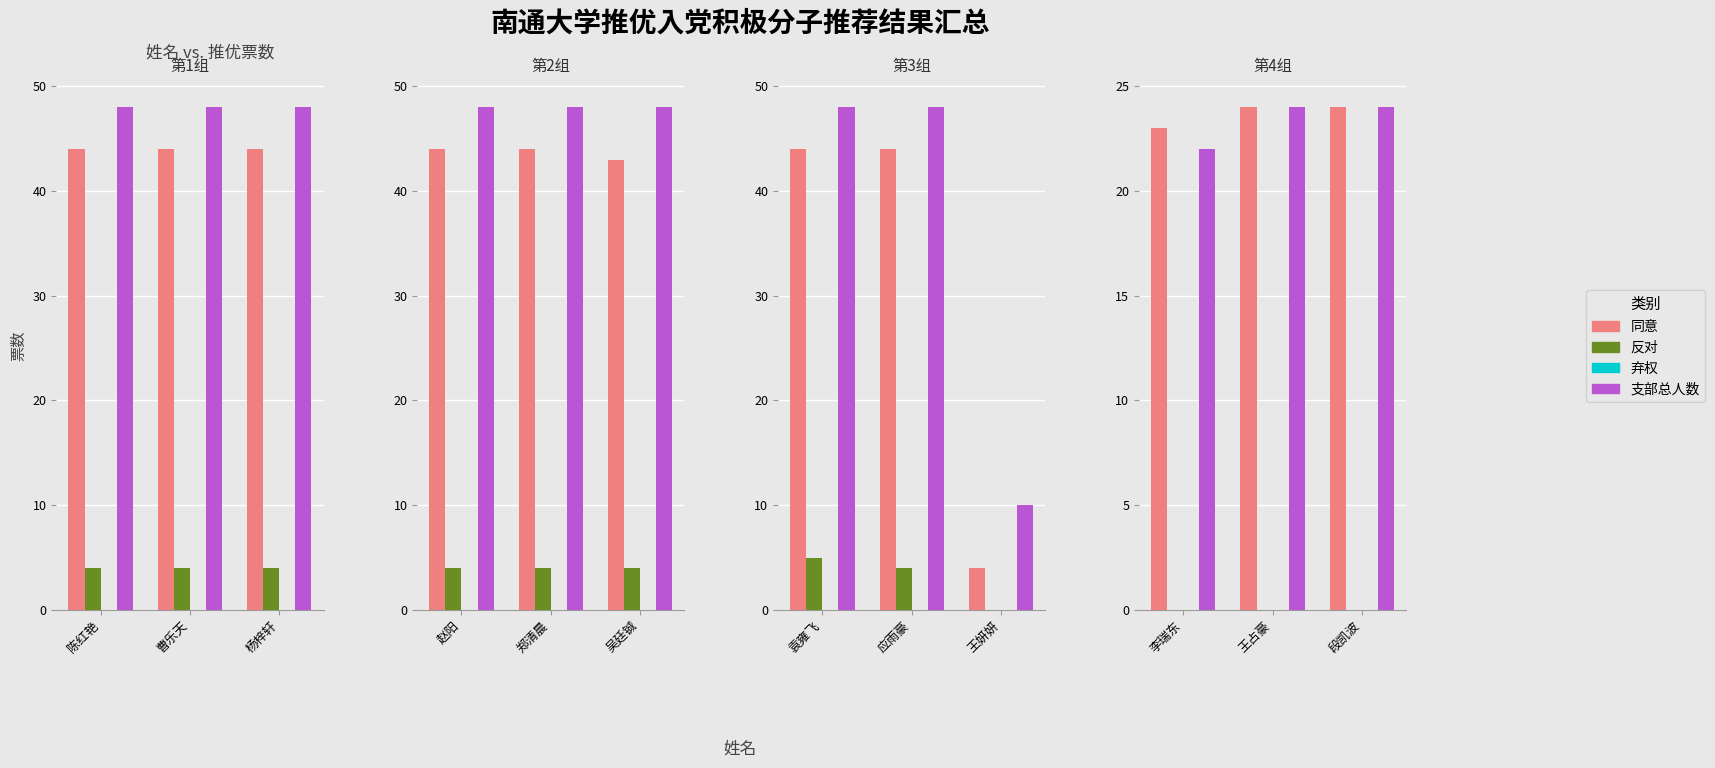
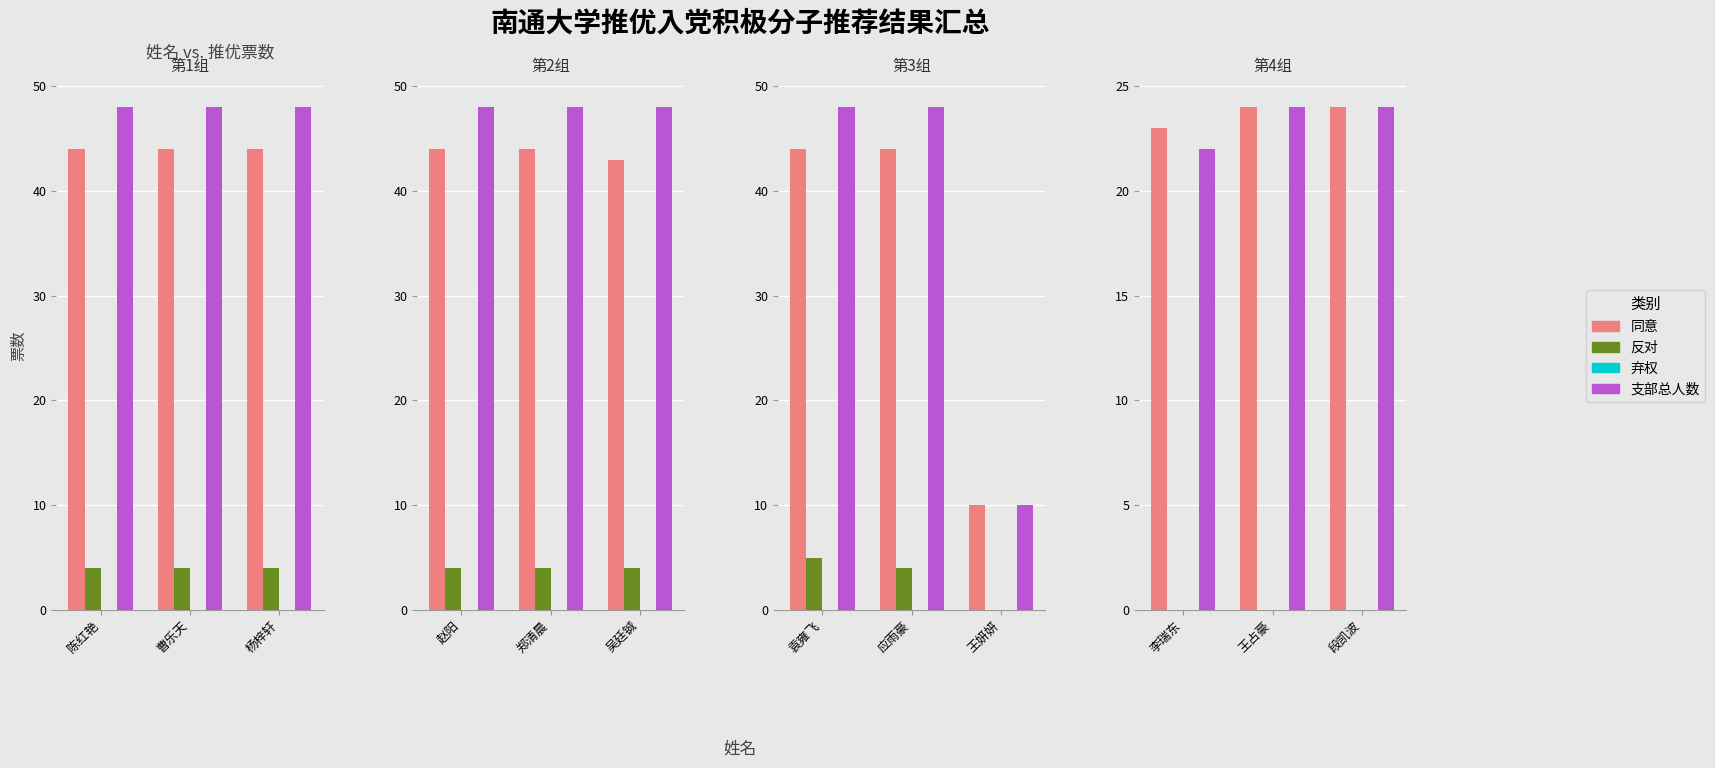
  {
    "第1组": {
      "同意": {
        "陈红艳": 44.0,
        "曹乐天": 44.0,
        "杨梓轩": 44.0
      },
      "反对": {
        "陈红艳": 4.0,
        "曹乐天": 4.0,
        "杨梓轩": 4.0
      },
      "弃权": {
        "陈红艳": 0.0,
        "曹乐天": 0.0,
        "杨梓轩": 0.0
      },
      "支部总人数": {
        "陈红艳": 48.0,
        "曹乐天": 48.0,
        "杨梓轩": 48.0
      }
    },
    "第2组": {
      "同意": {
        "赵阳": 44.0,
        "郑清晨": 44.0,
        "吴廷铖": 43.0
      },
      "反对": {
        "赵阳": 4.0,
        "郑清晨": 4.0,
        "吴廷铖": 4.0
      },
      "弃权": {
        "赵阳": 0.0,
        "郑清晨": 0.0,
        "吴廷铖": 0.0
      },
      "支部总人数": {
        "赵阳": 48.0,
        "郑清晨": 48.0,
        "吴廷铖": 48.0
      }
    },
    "第3组": {
      "同意": {
        "袁雍飞": 44,
        "应雨豪": 44,
-       "王妍妍": 4
+       "王妍妍": 10
      },
      "反对": {
        "袁雍飞": 5,
        "应雨豪": 4,
        "王妍妍": 0
      },
      "弃权": {
        "袁雍飞": 0,
        "应雨豪": 0,
        "王妍妍": 0
      },
      "支部总人数": {
        "袁雍飞": 48,
        "应雨豪": 48,
        "王妍妍": 10
      }
    },
    "第4组": {
      "同意": {
        "李瑞东": 23.0,
        "王占豪": 24.0,
        "段凯波": 24.0
      },
      "反对": {
        "李瑞东": 0.0,
        "王占豪": 0.0,
        "段凯波": 0.0
      },
      "弃权": {
        "李瑞东": 0.0,
        "王占豪": 0.0,
        "段凯波": 0.0
      },
      "支部总人数": {
        "李瑞东": 22.0,
        "王占豪": 24.0,
        "段凯波": 24.0
      }
    }
  }
